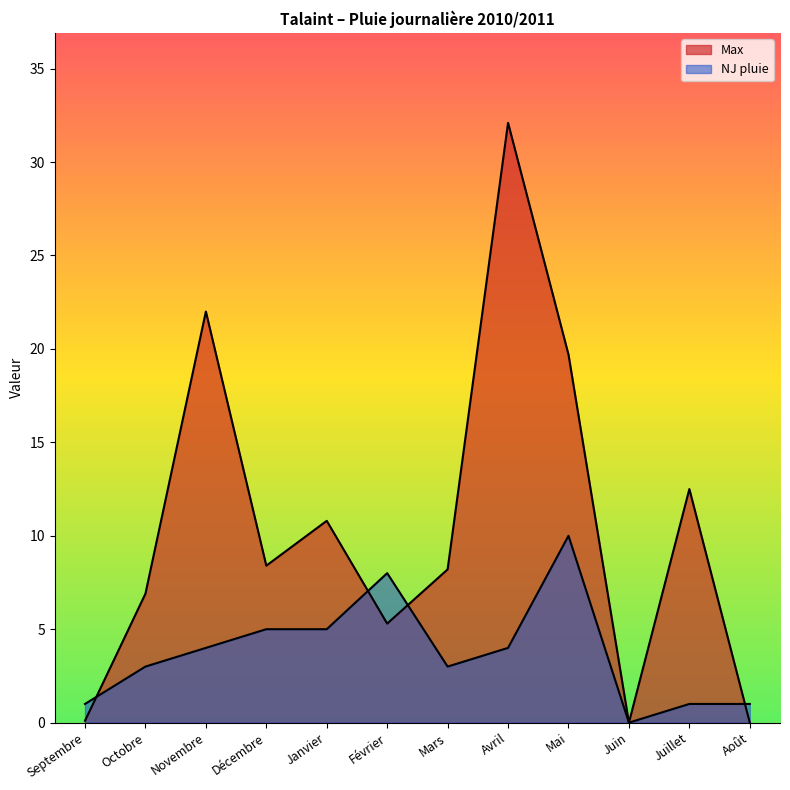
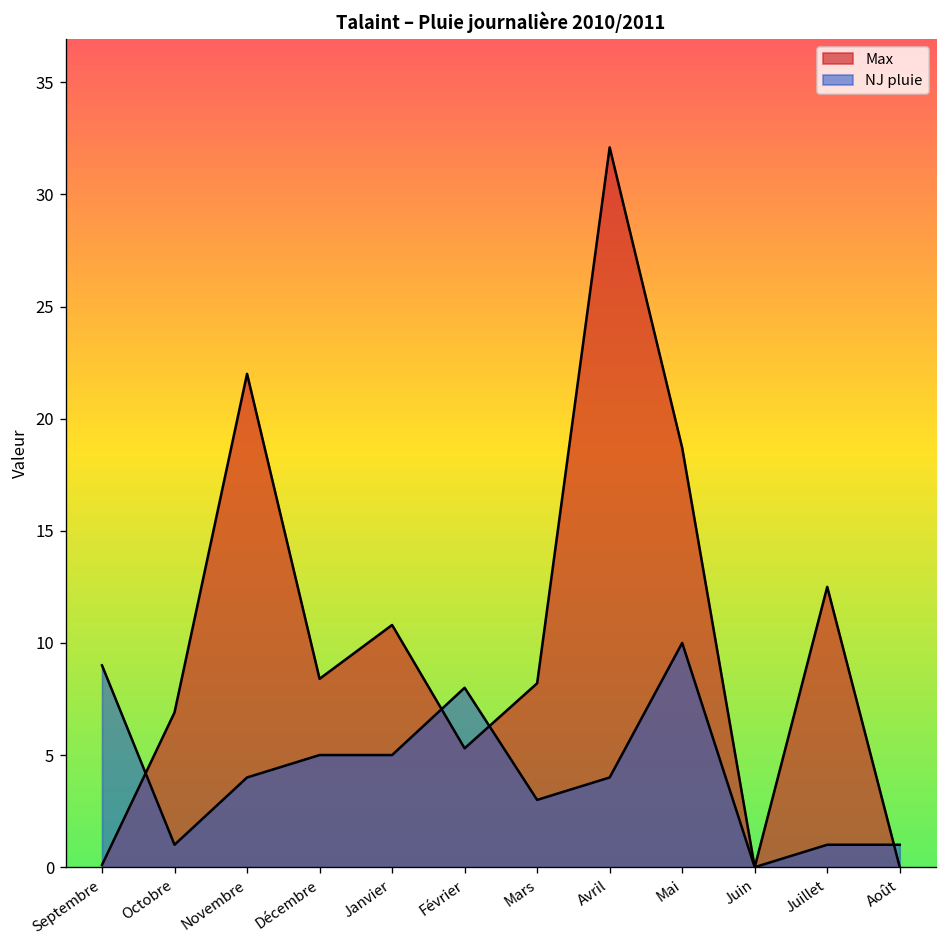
  {
    "Max": {
      "Septembre": 0.1,
      "Octobre": 6.9,
      "Novembre": 22.0,
      "Décembre": 8.4,
      "Janvier": 10.8,
      "Février": 5.3,
      "Mars": 8.2,
      "Avril": 32.1,
-     "Mai": 19.7,
+     "Mai": 18.7,
      "Juillet": 12.5,
      "Août": 0.0
    },
    "NJ pluie": {
-     "Septembre": 1,
-     "Octobre": 3,
+     "Septembre": 9,
+     "Octobre": 1,
      "Novembre": 4,
      "Décembre": 5,
      "Janvier": 5,
      "Février": 8,
      "Mars": 3,
      "Avril": 4,
      "Mai": 10,
      "Juillet": 1,
      "Août": 1
    }
  }
